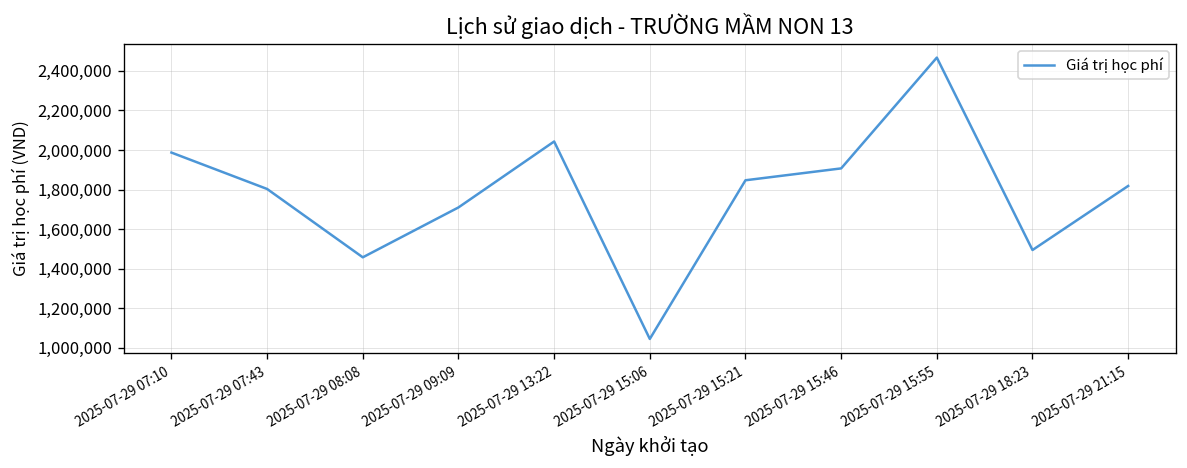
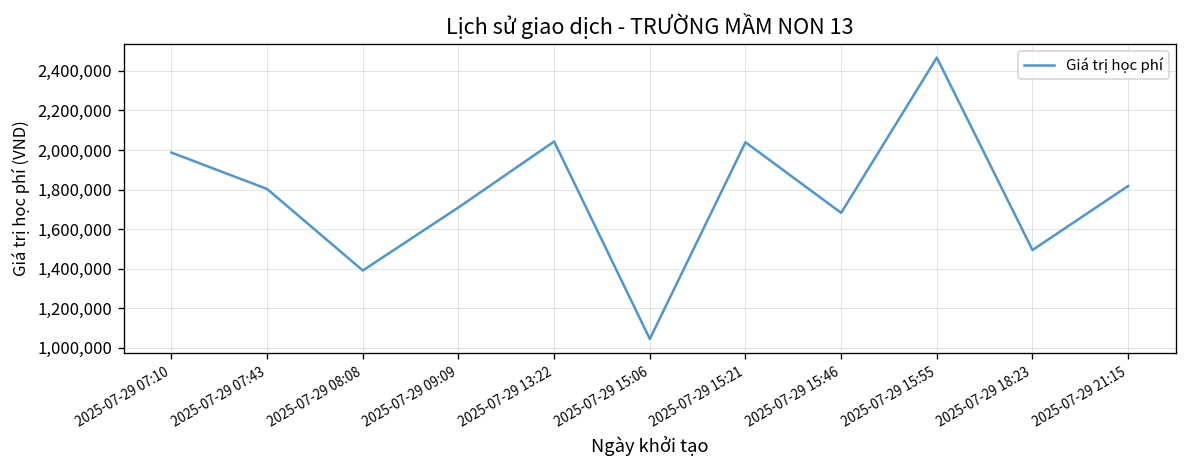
  {
    "2025-07-29 07:10": "1,990,000",
    "2025-07-29 07:43": "1,800,000",
-   "2025-07-29 08:08": "1,460,000",
+   "2025-07-29 08:08": "1,390,000",
    "2025-07-29 09:09": "1,710,000",
    "2025-07-29 13:22": "2,040,000",
    "2025-07-29 15:06": "1,050,000",
-   "2025-07-29 15:21": "1,850,000",
-   "2025-07-29 15:46": "1,910,000",
+   "2025-07-29 15:21": "2,040,000",
+   "2025-07-29 15:46": "1,680,000",
    "2025-07-29 15:55": "2,470,000",
    "2025-07-29 18:23": "1,490,000",
    "2025-07-29 21:15": "1,820,000"
  }
